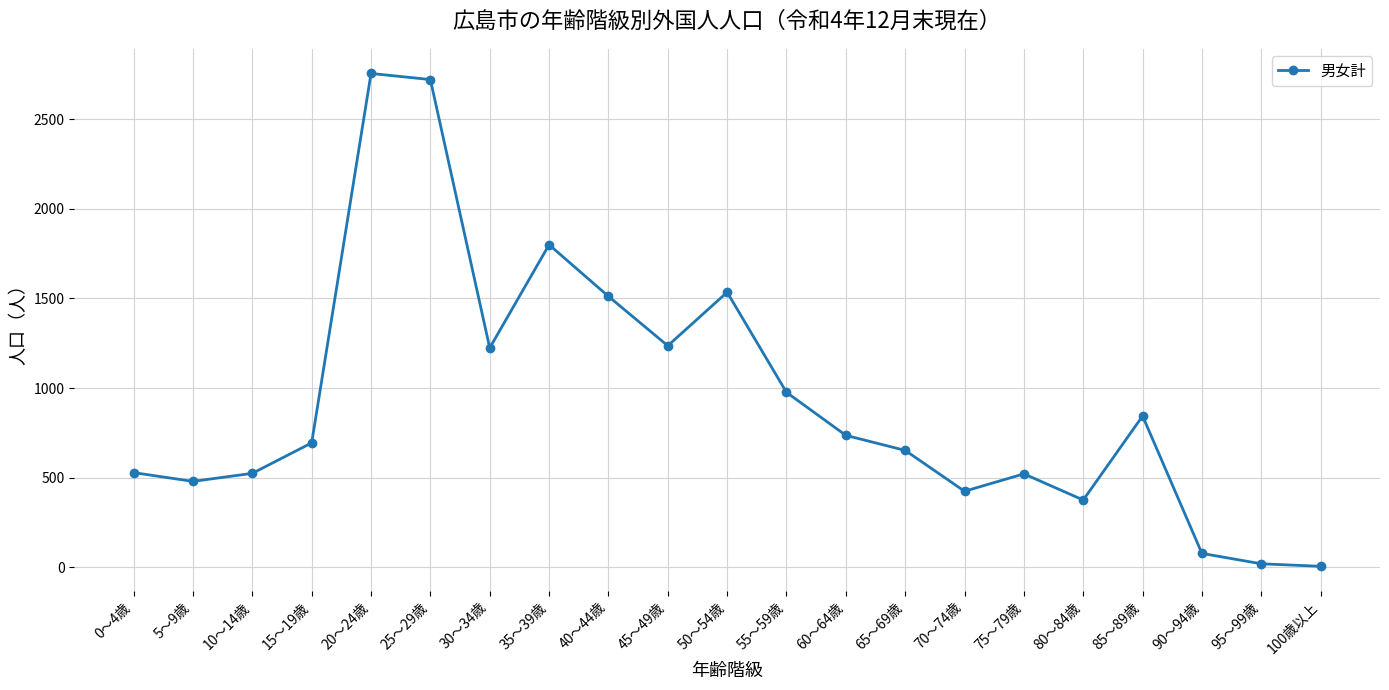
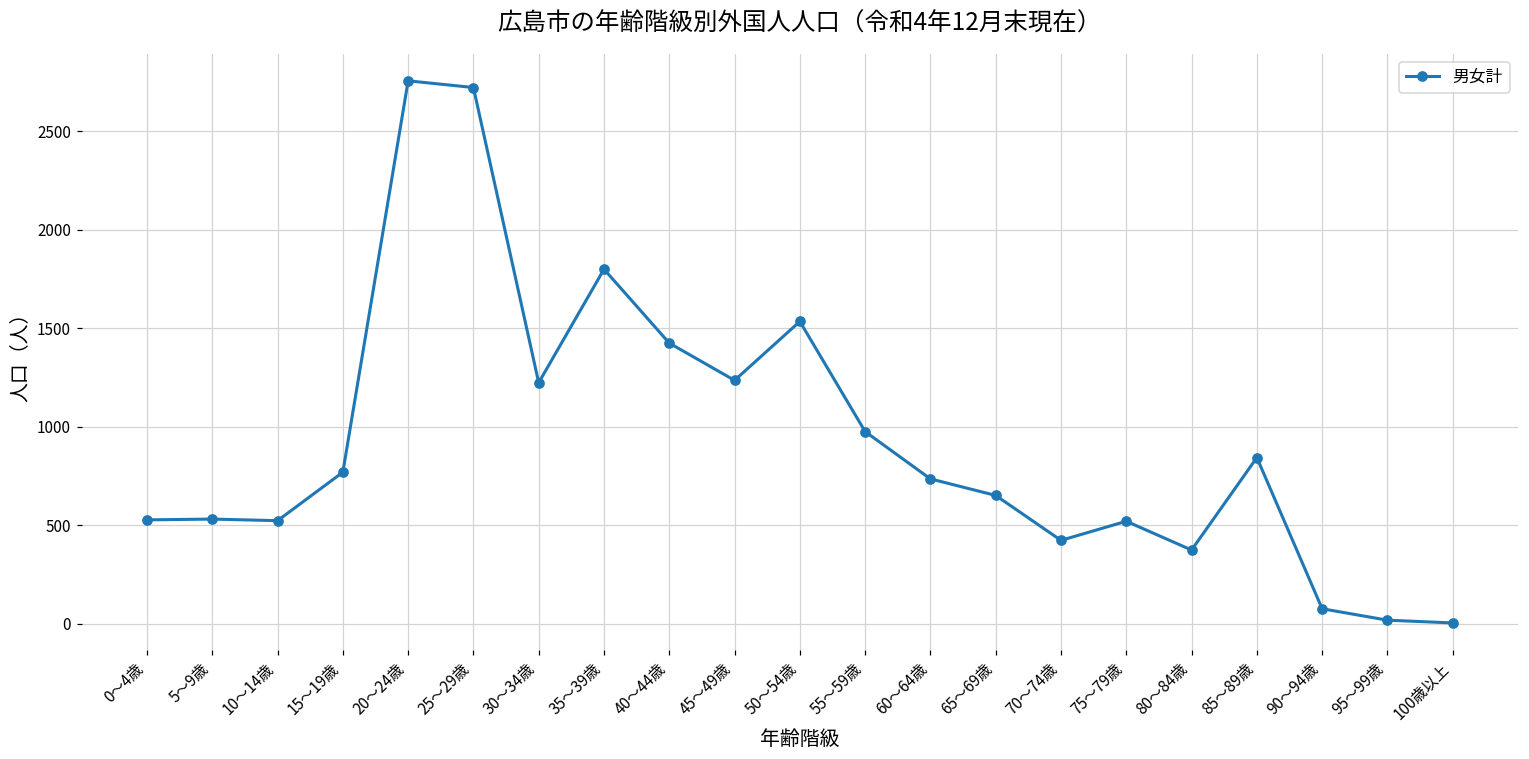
  {
    "0～4歳": 530,
-   "5～9歳": 480,
+   "5～9歳": 530,
    "10～14歳": 520,
-   "15～19歳": 690,
+   "15～19歳": 770,
    "20～24歳": 2760,
    "25～29歳": 2720,
    "30～34歳": 1220,
    "35～39歳": 1800,
-   "40～44歳": 1510,
+   "40～44歳": 1430,
    "45～49歳": 1240,
    "50～54歳": 1540,
    "55～59歳": 980,
    "60～64歳": 740,
    "65～69歳": 650,
    "70～74歳": 420,
    "75～79歳": 520,
    "80～84歳": 380,
    "85～89歳": 840,
    "90～94歳": 80,
    "95～99歳": 20,
    "100歳以上": 10
  }
